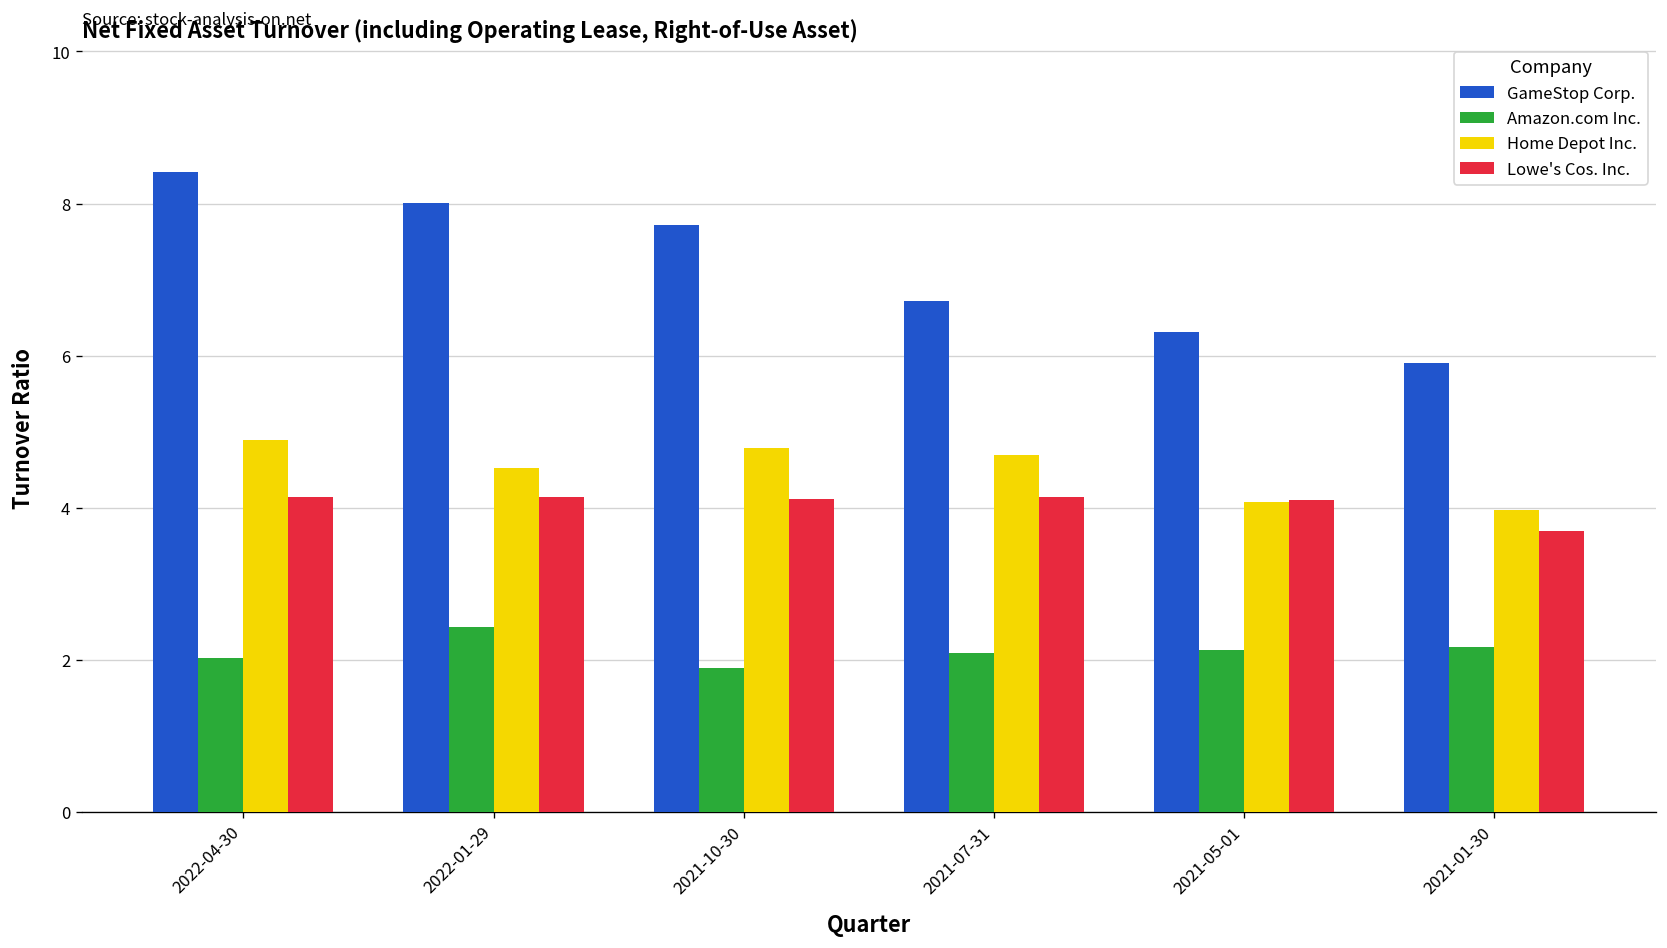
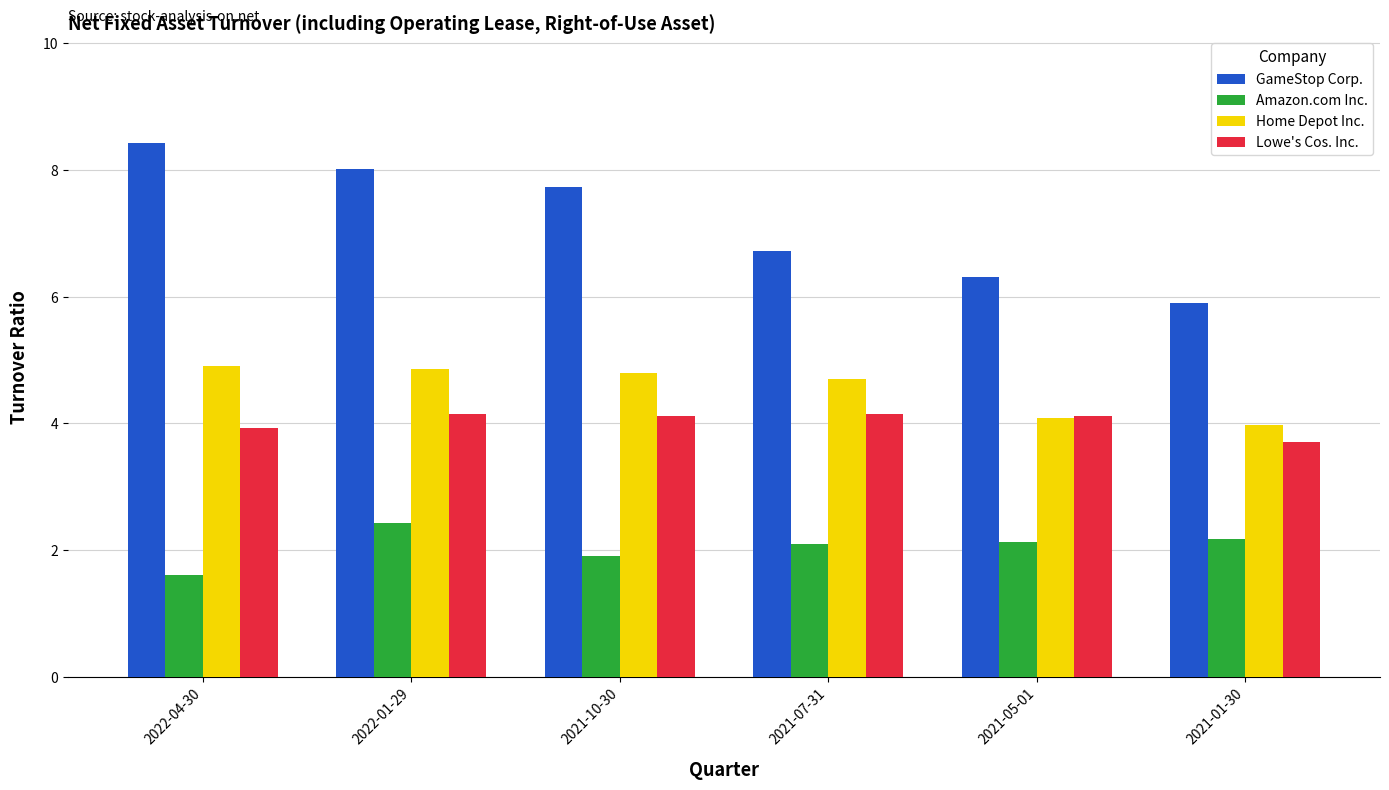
  {
    "GameStop Corp.": {
      "2022-04-30": 8.4,
      "2022-01-29": 8.0,
      "2021-10-30": 7.7,
      "2021-07-31": 6.7,
      "2021-05-01": 6.3,
      "2021-01-30": 5.9
    },
    "Amazon.com Inc.": {
-     "2022-04-30": 2.0,
+     "2022-04-30": 1.6,
      "2022-01-29": 2.4,
      "2021-10-30": 1.9,
      "2021-07-31": 2.1,
      "2021-05-01": 2.1,
      "2021-01-30": 2.2
    },
    "Home Depot Inc.": {
      "2022-04-30": 4.9,
-     "2022-01-29": 4.5,
+     "2022-01-29": 4.9,
      "2021-10-30": 4.8,
      "2021-07-31": 4.7,
      "2021-05-01": 4.1,
      "2021-01-30": 4.0
    },
    "Lowe's Cos. Inc.": {
-     "2022-04-30": 4.2,
+     "2022-04-30": 3.9,
      "2022-01-29": 4.2,
      "2021-10-30": 4.1,
      "2021-07-31": 4.1,
      "2021-05-01": 4.1,
      "2021-01-30": 3.7
    }
  }
